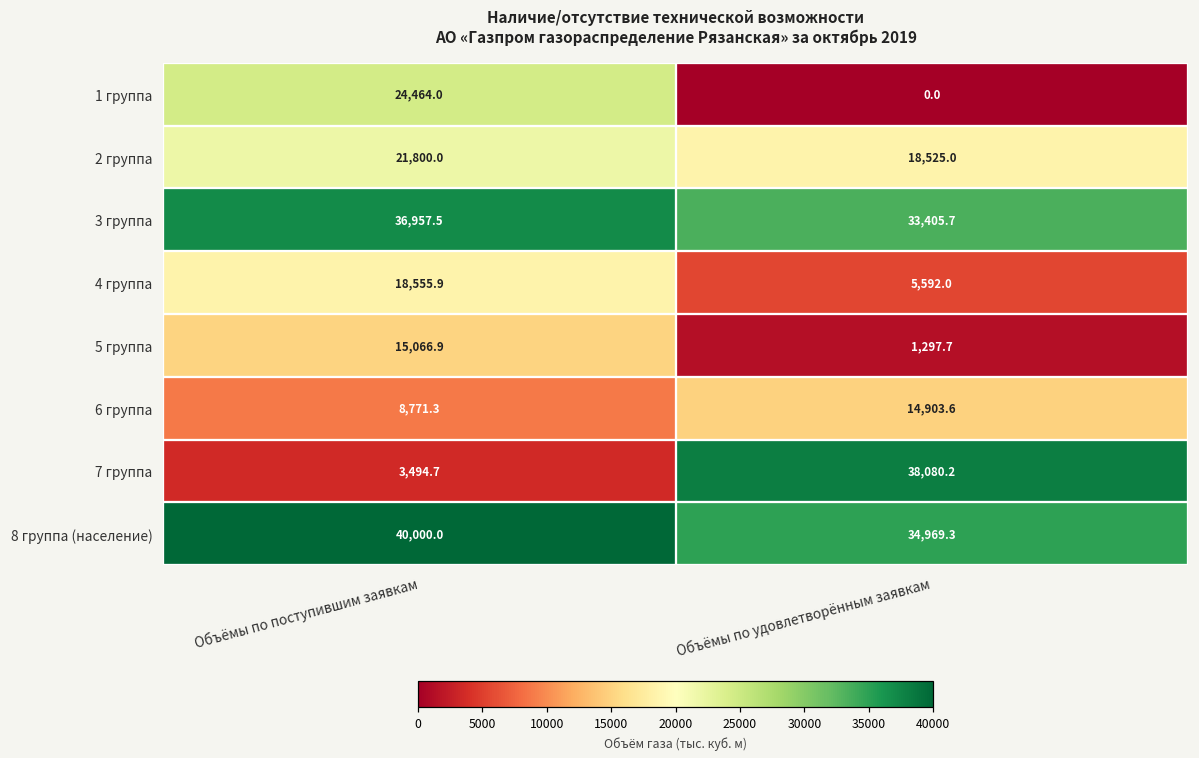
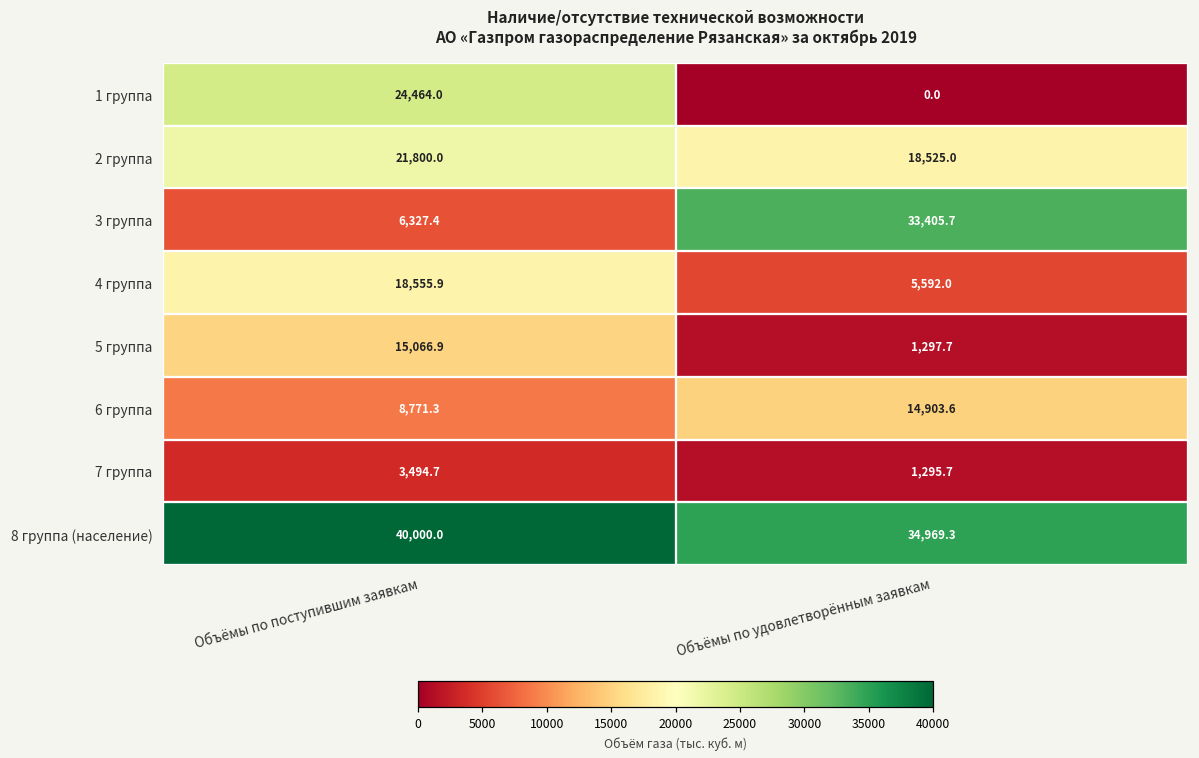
  {
    "1 группа": {
      "Объёмы по поступившим заявкам": "24,464.0",
      "Объёмы по удовлетворённым заявкам": "0.0"
    },
    "2 группа": {
      "Объёмы по поступившим заявкам": "21,800.0",
      "Объёмы по удовлетворённым заявкам": "18,525.0"
    },
    "3 группа": {
-     "Объёмы по поступившим заявкам": "36,957.5",
+     "Объёмы по поступившим заявкам": "6,327.4",
      "Объёмы по удовлетворённым заявкам": "33,405.7"
    },
    "4 группа": {
      "Объёмы по поступившим заявкам": "18,555.9",
      "Объёмы по удовлетворённым заявкам": "5,592.0"
    },
    "5 группа": {
      "Объёмы по поступившим заявкам": "15,066.9",
      "Объёмы по удовлетворённым заявкам": "1,297.7"
    },
    "6 группа": {
      "Объёмы по поступившим заявкам": "8,771.3",
      "Объёмы по удовлетворённым заявкам": "14,903.6"
    },
    "7 группа": {
      "Объёмы по поступившим заявкам": "3,494.7",
-     "Объёмы по удовлетворённым заявкам": "38,080.2"
+     "Объёмы по удовлетворённым заявкам": "1,295.7"
    },
    "8 группа (население)": {
      "Объёмы по поступившим заявкам": "40,000.0",
      "Объёмы по удовлетворённым заявкам": "34,969.3"
    }
  }
